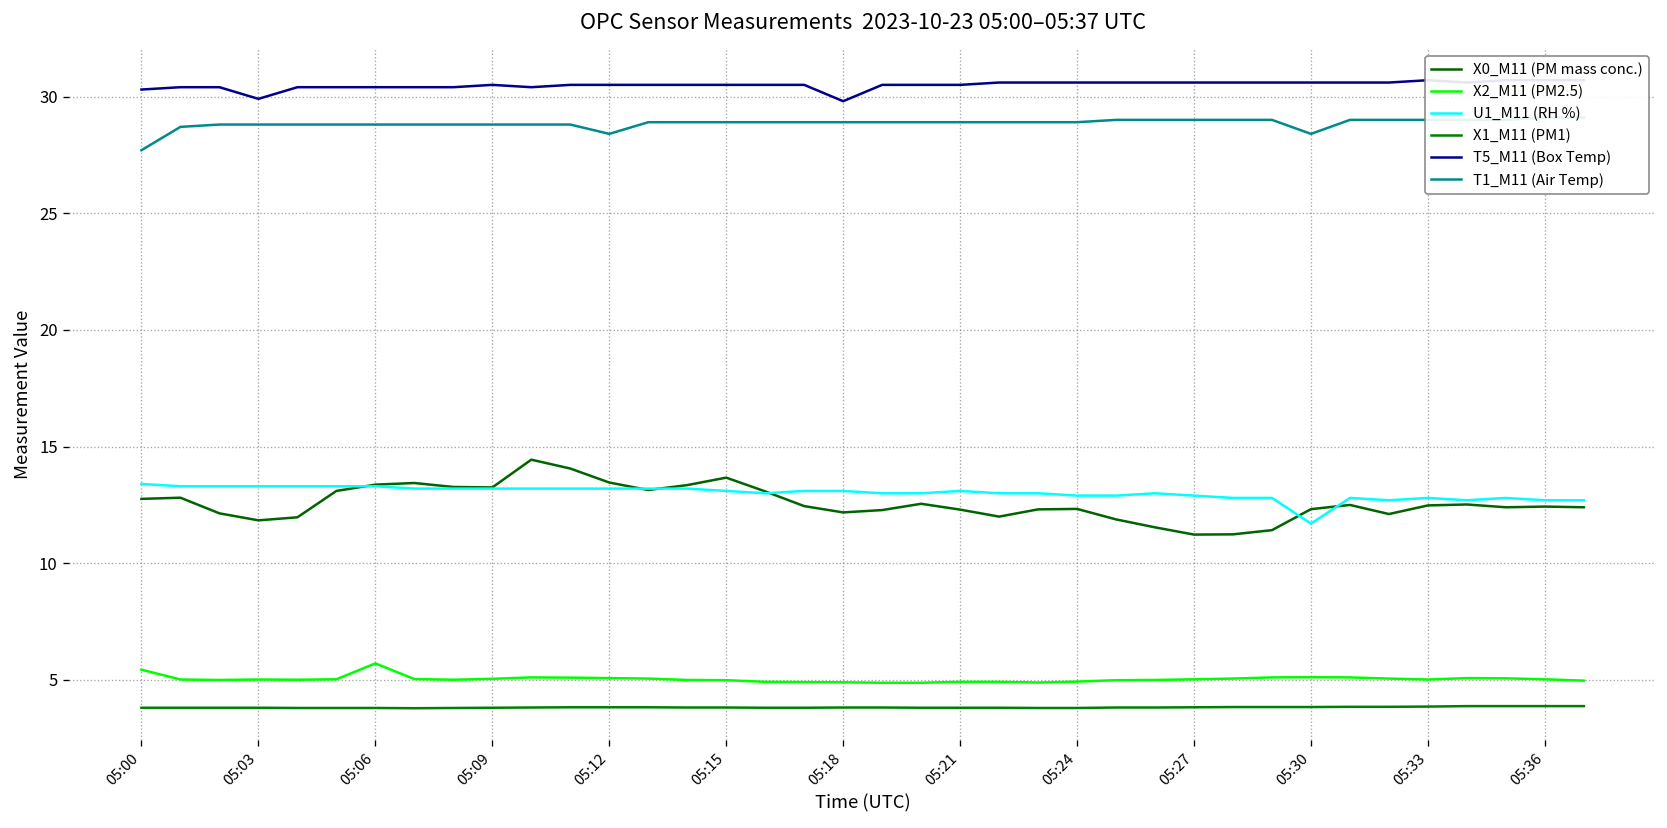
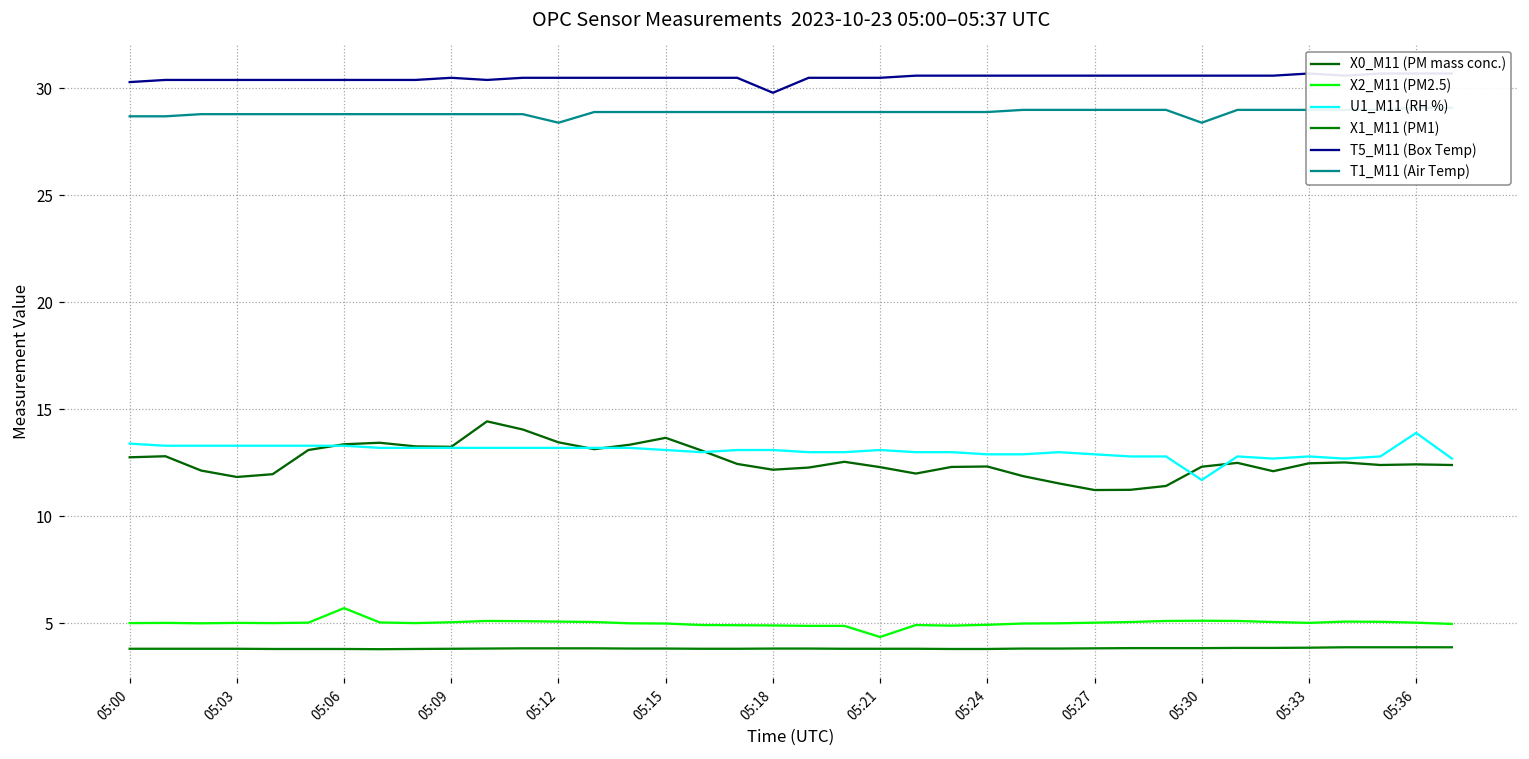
  {
    "X2_M11 (PM2.5)": {
-     "05:00": 5.4,
+     "05:00": 5.0,
      "05:03": 5.0,
      "05:06": 5.7,
      "05:09": 5.1,
      "05:12": 5.1,
      "05:15": 5.0,
      "05:18": 4.9,
-     "05:21": 4.9,
+     "05:21": 4.4,
      "05:24": 4.9,
      "05:27": 5.0,
      "05:30": 5.1,
      "05:33": 5.0,
      "05:36": 5.0
    },
    "U1_M11 (RH %)": {
      "05:00": 13.4,
      "05:03": 13.3,
      "05:12": 13.2,
      "05:15": 13.1,
      "05:18": 13.1,
      "05:21": 13.1,
      "05:24": 12.9,
      "05:27": 12.9,
      "05:30": 11.7,
      "05:33": 12.8,
-     "05:36": 12.7
+     "05:36": 13.9
    },
    "T5_M11 (Box Temp)": {
      "05:00": 30.3,
-     "05:03": 29.9,
+     "05:03": 30.4,
      "05:06": 30.4,
      "05:09": 30.5,
      "05:12": 30.5,
      "05:15": 30.5,
      "05:18": 29.8,
      "05:21": 30.5,
      "05:24": 30.6,
      "05:27": 30.6,
      "05:30": 30.6
    },
    "T1_M11 (Air Temp)": {
-     "05:00": 27.7,
+     "05:00": 28.7,
      "05:03": 28.8,
      "05:06": 28.8,
      "05:09": 28.8,
      "05:12": 28.4,
      "05:15": 28.9,
      "05:18": 28.9,
      "05:21": 28.9,
      "05:24": 28.9,
      "05:27": 29.0,
      "05:30": 28.4
    }
  }
